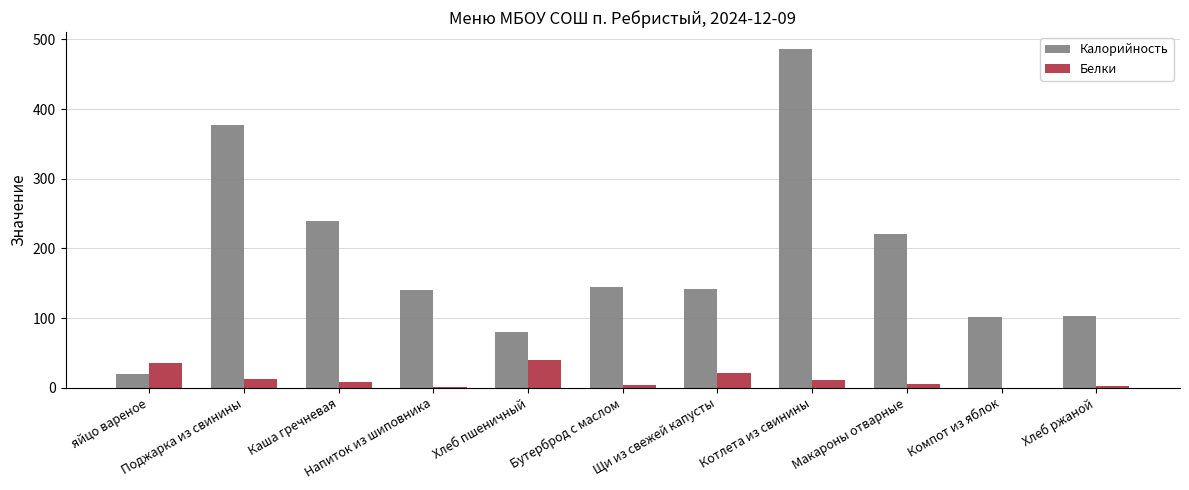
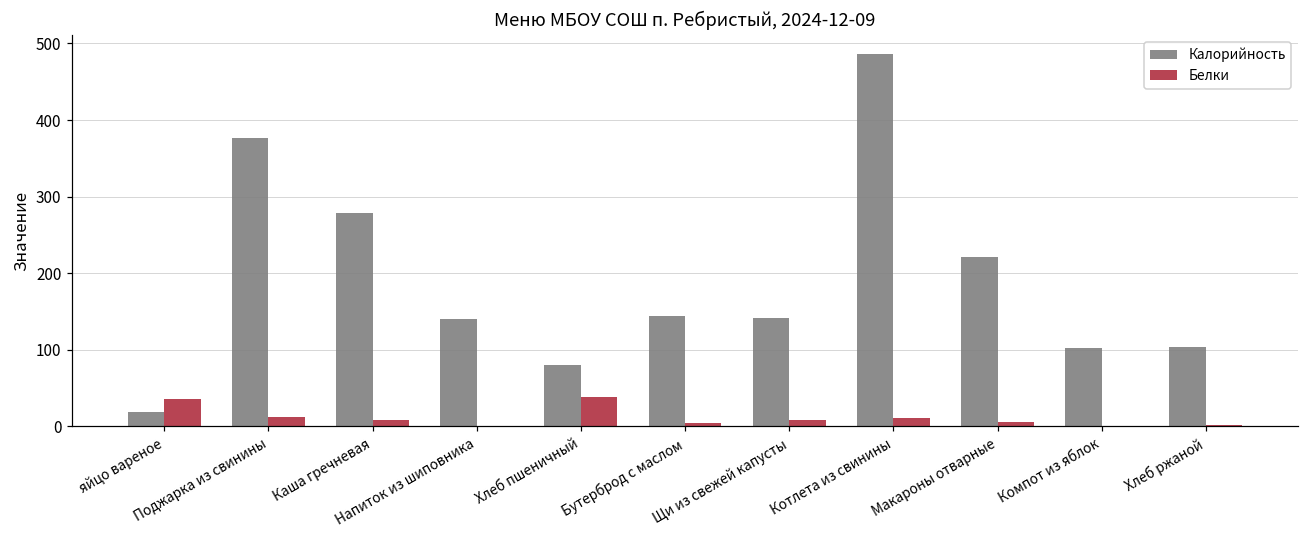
  {
    "Калорийность": {
      "яйцо вареное": 20,
      "Поджарка из свинины": 380,
-     "Каша гречневая": 240,
+     "Каша гречневая": 280,
      "Напиток из шиповника": 140,
      "Хлеб пшеничный": 80,
      "Бутерброд с маслом": 140,
      "Щи из свежей капусты": 140,
      "Котлета из свинины": 490,
      "Макароны отварные": 220,
      "Компот из яблок": 100,
      "Хлеб ржаной": 100
    },
    "Белки": {
      "яйцо вареное": 40,
      "Поджарка из свинины": 10,
      "Каша гречневая": 10,
      "Хлеб пшеничный": 40,
      "Бутерброд с маслом": 0,
-     "Щи из свежей капусты": 20,
+     "Щи из свежей капусты": 10,
      "Котлета из свинины": 10,
      "Макароны отварные": 10
    }
  }
